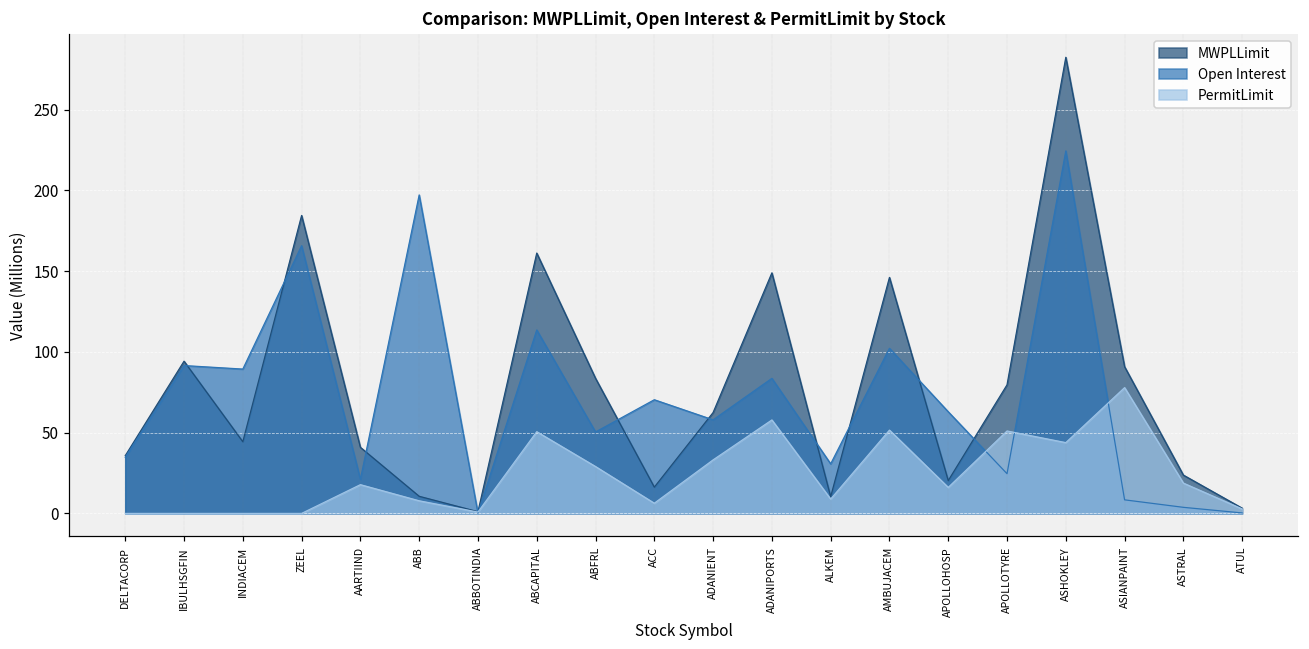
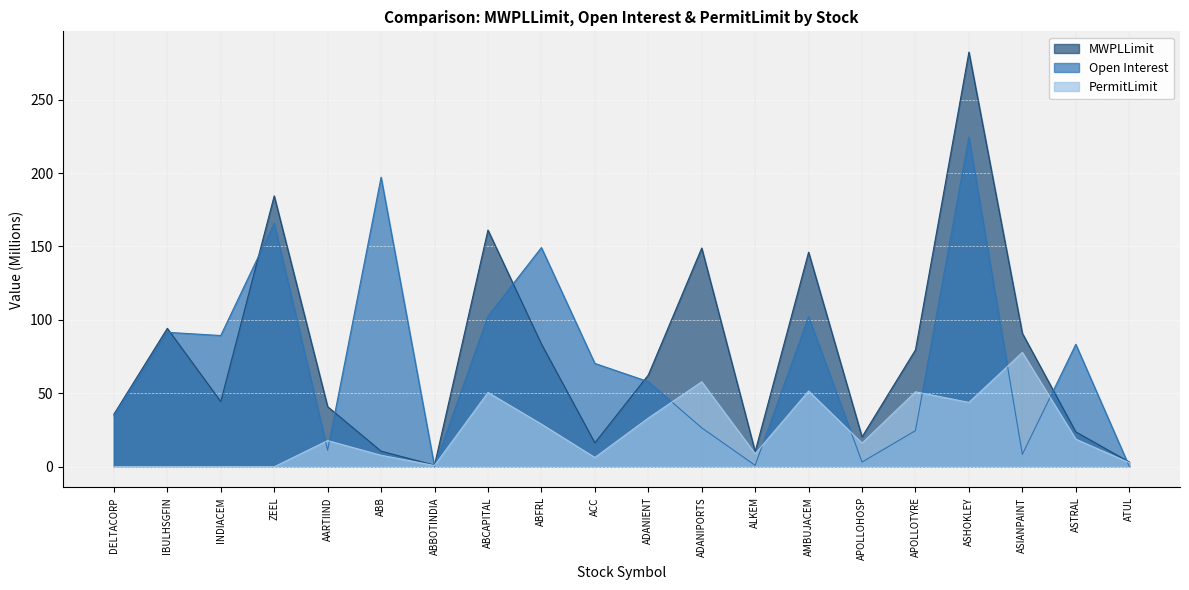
  {
    "MWPLLimit": {
      "IBULHSGFIN": 94,
      "INDIACEM": 44,
      "ZEEL": 184,
      "AARTIIND": 41,
      "ABB": 11,
      "ABCAPITAL": 161,
      "ABFRL": 84,
      "ACC": 16,
      "ADANIENT": 62,
      "ADANIPORTS": 149,
      "AMBUJACEM": 146,
      "APOLLOHOSP": 20,
      "APOLLOTYRE": 80,
      "ASHOKLEY": 282,
      "ASIANPAINT": 91,
      "ASTRAL": 24
    },
    "Open Interest": {
      "IBULHSGFIN": 92,
      "INDIACEM": 89,
      "ZEEL": 166,
-     "AARTIIND": 21,
+     "AARTIIND": 11,
      "ABB": 197,
-     "ABCAPITAL": 114,
-     "ABFRL": 50,
+     "ABCAPITAL": 103,
+     "ABFRL": 149,
      "ACC": 70,
      "ADANIENT": 58,
-     "ADANIPORTS": 84,
-     "ALKEM": 31,
+     "ADANIPORTS": 27,
+     "ALKEM": 1,
      "AMBUJACEM": 102,
-     "APOLLOHOSP": 63,
+     "APOLLOHOSP": 3,
      "APOLLOTYRE": 25,
      "ASHOKLEY": 224,
      "ASIANPAINT": 8,
-     "ASTRAL": 4,
+     "ASTRAL": 83,
      "ATUL": 0
    },
    "PermitLimit": {
      "DELTACORP": 0,
      "IBULHSGFIN": 0,
      "INDIACEM": 0,
      "ZEEL": 0,
      "AARTIIND": 18,
      "ABB": 8,
      "ABCAPITAL": 51,
      "ABFRL": 29,
      "ACC": 6,
      "ADANIENT": 33,
      "ADANIPORTS": 58,
      "AMBUJACEM": 52,
      "APOLLOHOSP": 16,
      "APOLLOTYRE": 51,
      "ASHOKLEY": 44,
      "ASIANPAINT": 78,
      "ASTRAL": 19
    }
  }
